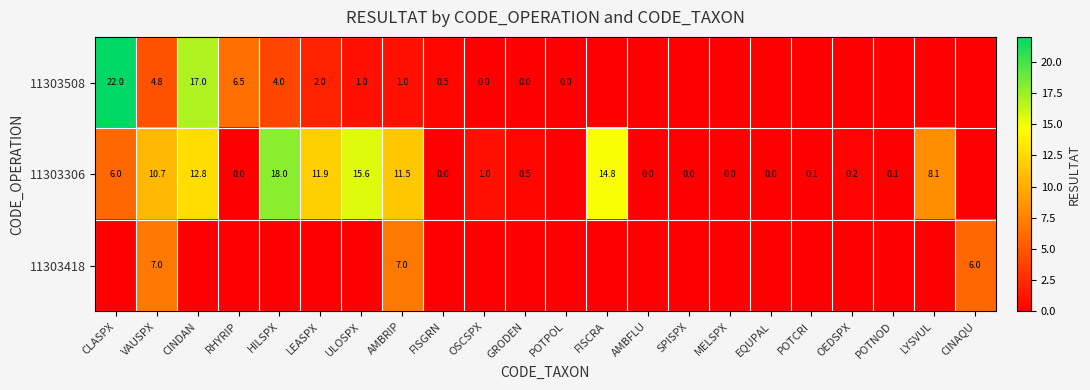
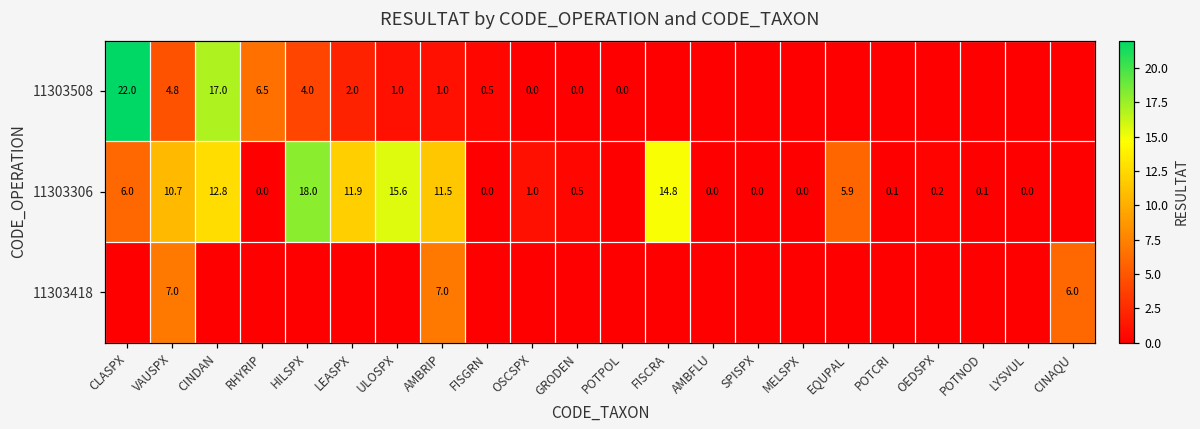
  {
    "11303508": {
      "CLASPX": 22.0,
      "VAUSPX": 4.8,
      "CINDAN": 17.0,
      "RHYRIP": 6.5,
      "HILSPX": 4.0,
      "LEASPX": 2.0,
      "ULOSPX": 1.0,
      "AMBRIP": 1.0,
      "FISGRN": 0.5,
      "OSCSPX": 0.0,
      "GRODEN": 0.0,
      "POTPOL": 0.0
    },
    "11303306": {
      "CLASPX": 6.0,
      "VAUSPX": 10.7,
      "CINDAN": 12.8,
      "RHYRIP": 0.0,
      "HILSPX": 18.0,
      "LEASPX": 11.9,
      "ULOSPX": 15.6,
      "AMBRIP": 11.5,
      "FISGRN": 0.0,
      "OSCSPX": 1.0,
      "GRODEN": 0.5,
      "FISCRA": 14.8,
      "AMBFLU": 0.0,
      "SPISPX": 0.0,
      "MELSPX": 0.0,
-     "EQUPAL": 0.0,
+     "EQUPAL": 5.9,
      "POTCRI": 0.1,
      "OEDSPX": 0.2,
      "POTNOD": 0.1,
-     "LYSVUL": 8.1
+     "LYSVUL": 0.0
    },
    "11303418": {
      "VAUSPX": 7.0,
      "AMBRIP": 7.0,
      "CINAQU": 6.0
    }
  }
